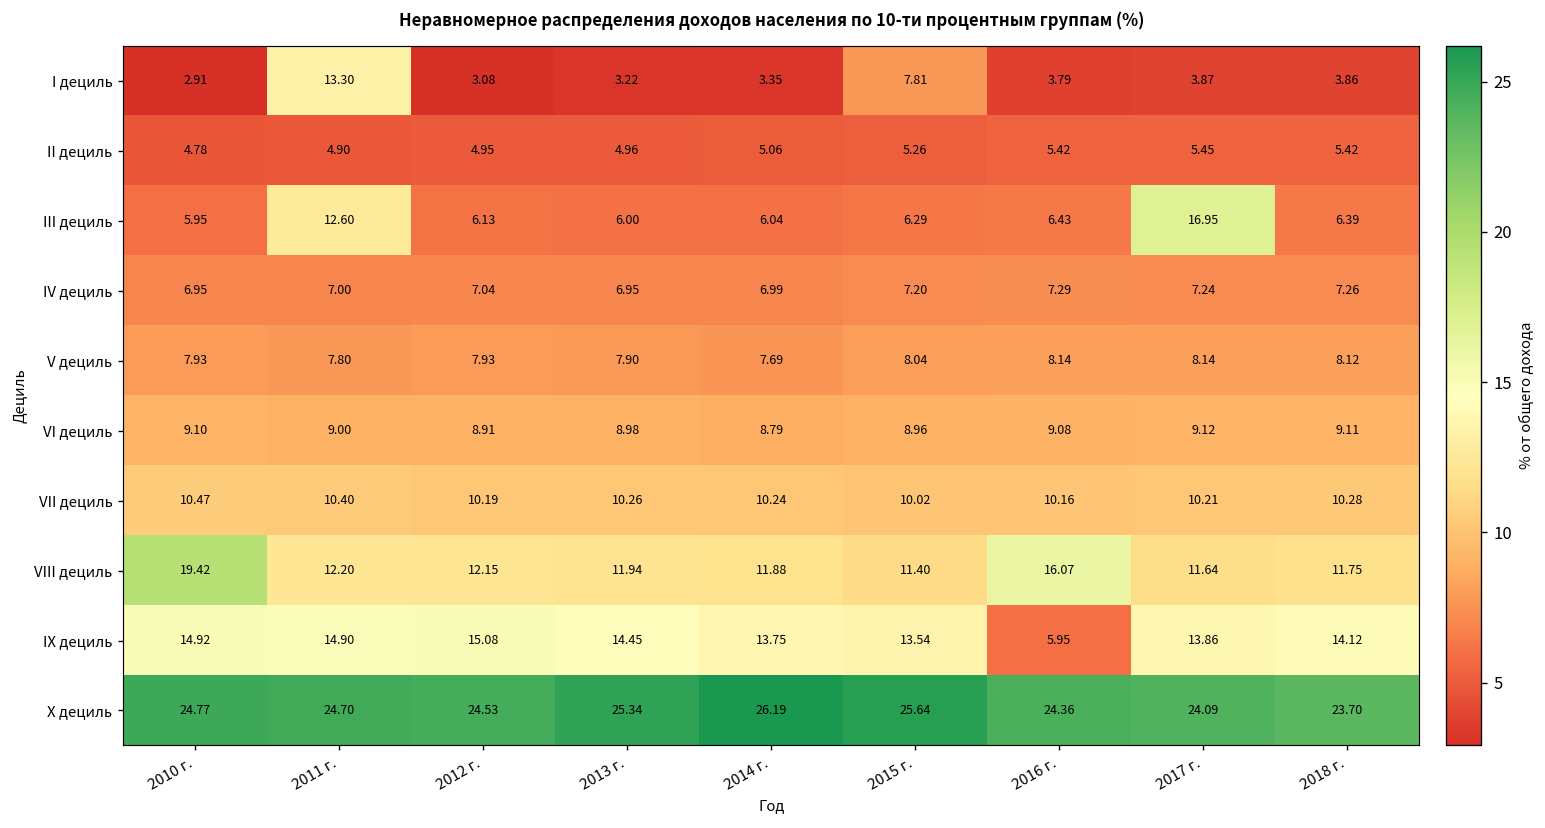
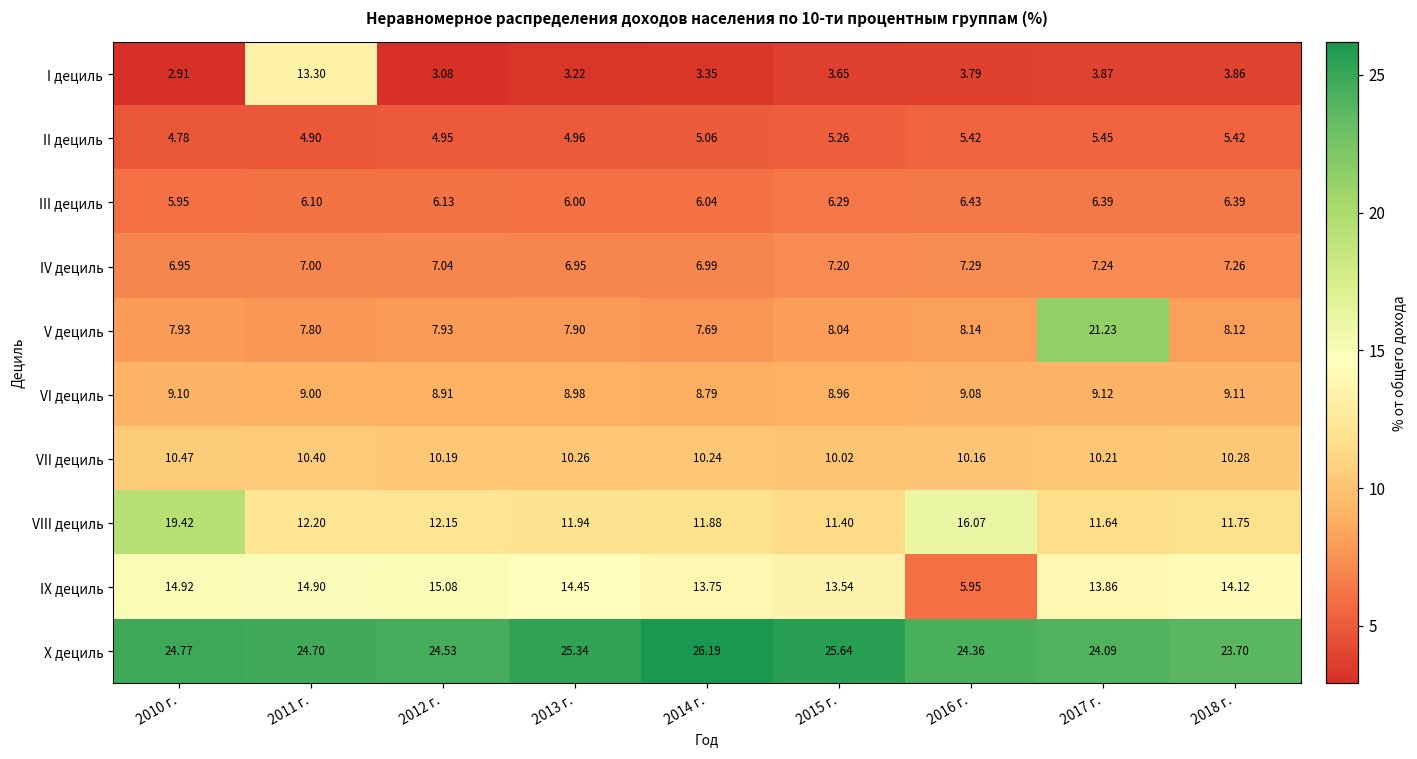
  {
    "I дециль": {
      "2010 г.": 2.91,
      "2011 г.": 13.30,
      "2012 г.": 3.08,
      "2013 г.": 3.22,
      "2014 г.": 3.35,
-     "2015 г.": 7.81,
+     "2015 г.": 3.65,
      "2016 г.": 3.79,
      "2017 г.": 3.87,
      "2018 г.": 3.86
    },
    "II дециль": {
      "2010 г.": 4.78,
      "2011 г.": 4.90,
      "2012 г.": 4.95,
      "2013 г.": 4.96,
      "2014 г.": 5.06,
      "2015 г.": 5.26,
      "2016 г.": 5.42,
      "2017 г.": 5.45,
      "2018 г.": 5.42
    },
    "III дециль": {
      "2010 г.": 5.95,
-     "2011 г.": 12.60,
+     "2011 г.": 6.10,
      "2012 г.": 6.13,
      "2013 г.": 6.00,
      "2014 г.": 6.04,
      "2015 г.": 6.29,
      "2016 г.": 6.43,
-     "2017 г.": 16.95,
+     "2017 г.": 6.39,
      "2018 г.": 6.39
    },
    "IV дециль": {
      "2010 г.": 6.95,
      "2011 г.": 7.00,
      "2012 г.": 7.04,
      "2013 г.": 6.95,
      "2014 г.": 6.99,
      "2015 г.": 7.20,
      "2016 г.": 7.29,
      "2017 г.": 7.24,
      "2018 г.": 7.26
    },
    "V дециль": {
      "2010 г.": 7.93,
      "2011 г.": 7.80,
      "2012 г.": 7.93,
      "2013 г.": 7.90,
      "2014 г.": 7.69,
      "2015 г.": 8.04,
      "2016 г.": 8.14,
-     "2017 г.": 8.14,
+     "2017 г.": 21.23,
      "2018 г.": 8.12
    },
    "VI дециль": {
      "2010 г.": 9.10,
      "2011 г.": 9.00,
      "2012 г.": 8.91,
      "2013 г.": 8.98,
      "2014 г.": 8.79,
      "2015 г.": 8.96,
      "2016 г.": 9.08,
      "2017 г.": 9.12,
      "2018 г.": 9.11
    },
    "VII дециль": {
      "2010 г.": 10.47,
      "2011 г.": 10.40,
      "2012 г.": 10.19,
      "2013 г.": 10.26,
      "2014 г.": 10.24,
      "2015 г.": 10.02,
      "2016 г.": 10.16,
      "2017 г.": 10.21,
      "2018 г.": 10.28
    },
    "VIII дециль": {
      "2010 г.": 19.42,
      "2011 г.": 12.20,
      "2012 г.": 12.15,
      "2013 г.": 11.94,
      "2014 г.": 11.88,
      "2015 г.": 11.40,
      "2016 г.": 16.07,
      "2017 г.": 11.64,
      "2018 г.": 11.75
    },
    "IX дециль": {
      "2010 г.": 14.92,
      "2011 г.": 14.90,
      "2012 г.": 15.08,
      "2013 г.": 14.45,
      "2014 г.": 13.75,
      "2015 г.": 13.54,
      "2016 г.": 5.95,
      "2017 г.": 13.86,
      "2018 г.": 14.12
    },
    "X дециль": {
      "2010 г.": 24.77,
      "2011 г.": 24.70,
      "2012 г.": 24.53,
      "2013 г.": 25.34,
      "2014 г.": 26.19,
      "2015 г.": 25.64,
      "2016 г.": 24.36,
      "2017 г.": 24.09,
      "2018 г.": 23.70
    }
  }
